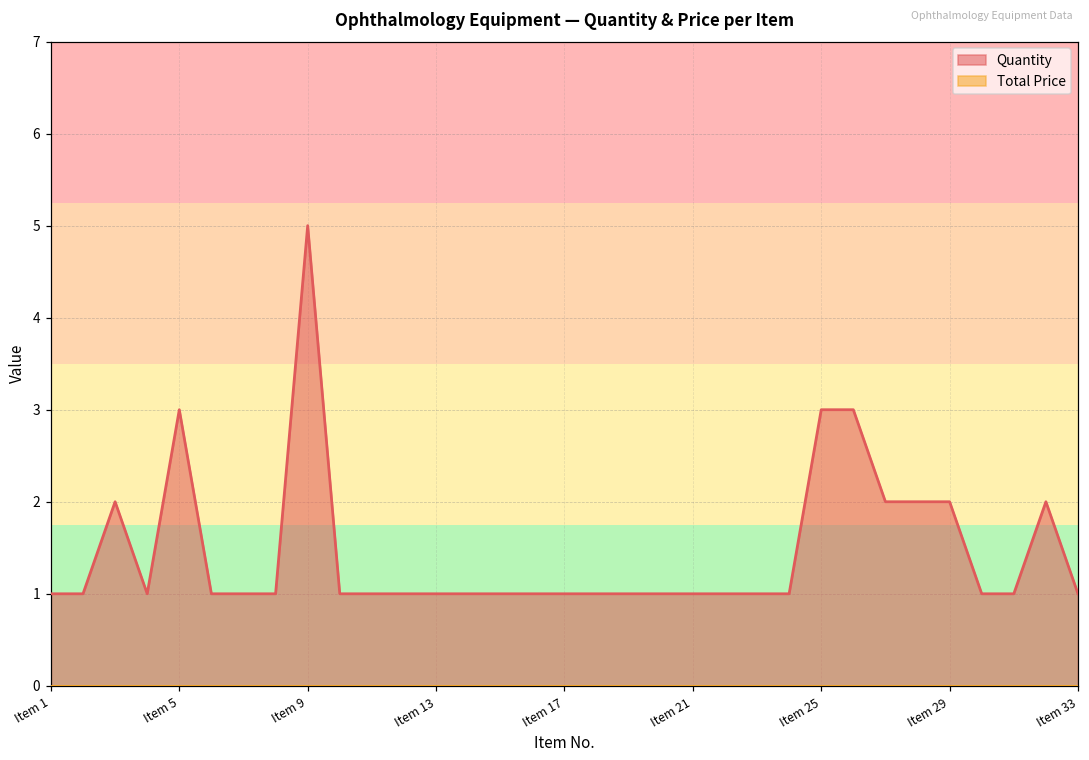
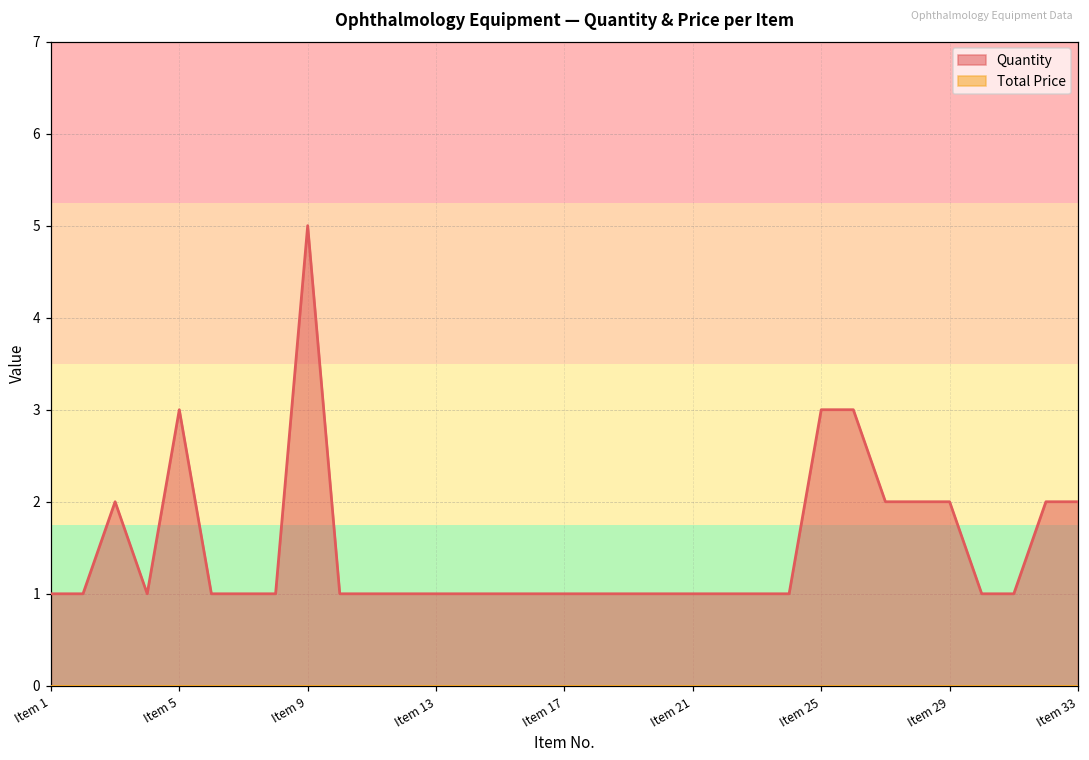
  {
    "Quantity": {
      "Item 1": 1,
      "Item 5": 3,
      "Item 9": 5,
      "Item 13": 1,
      "Item 17": 1,
      "Item 21": 1,
      "Item 25": 3,
      "Item 29": 2,
-     "Item 33": 1
+     "Item 33": 2
    },
    "Total Price": {
      "Item 1": 0,
      "Item 5": 0,
      "Item 9": 0,
      "Item 13": 0,
      "Item 17": 0,
      "Item 21": 0,
      "Item 25": 0,
      "Item 29": 0,
      "Item 33": 0
    }
  }
